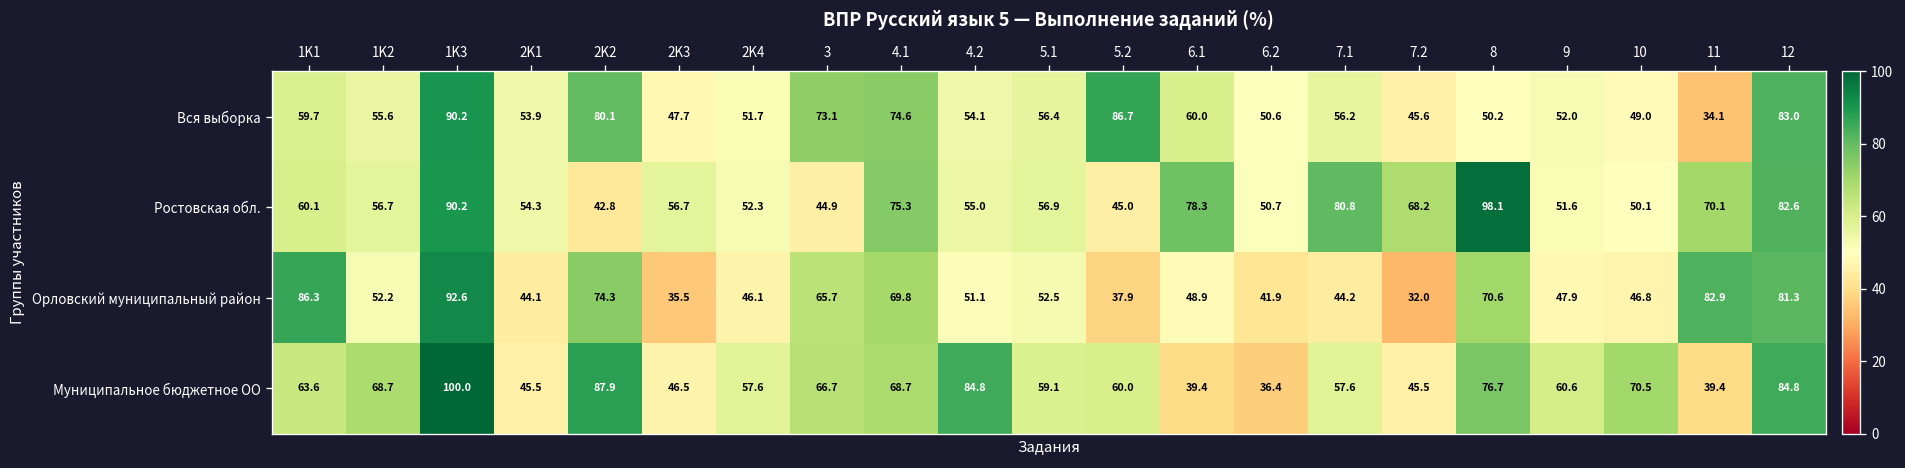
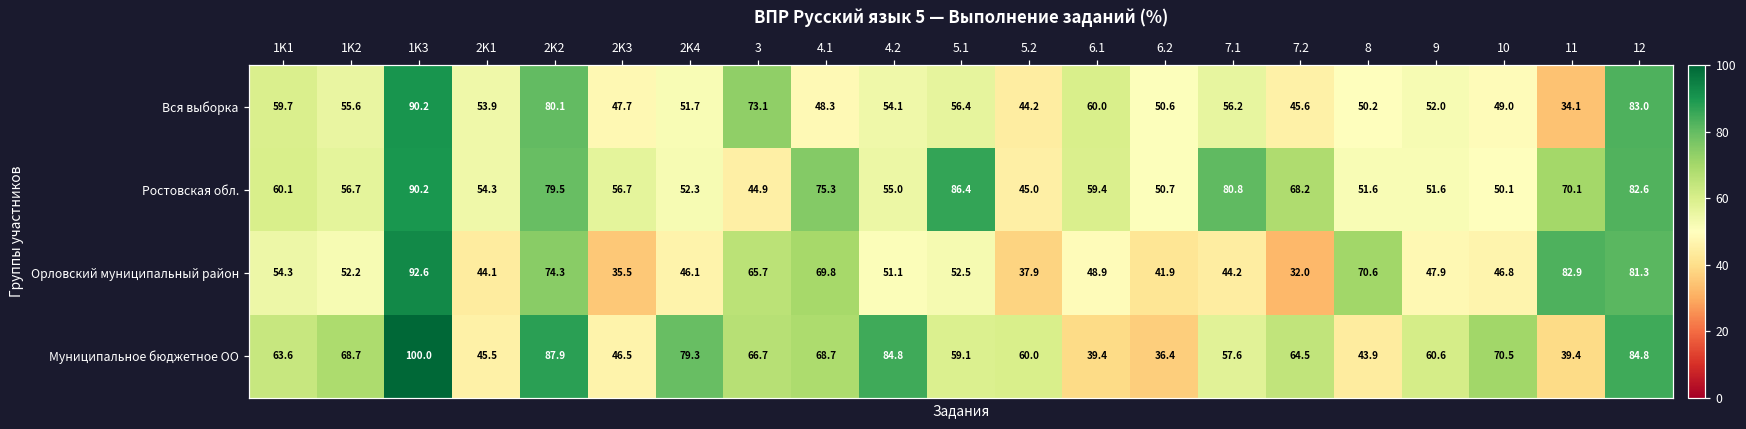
  {
    "Вся выборка": {
      "1K1": 59.7,
      "1K2": 55.6,
      "1K3": 90.2,
      "2K1": 53.9,
      "2K2": 80.1,
      "2K3": 47.7,
      "2K4": 51.7,
      "3": 73.1,
-     "4.1": 74.6,
+     "4.1": 48.3,
      "4.2": 54.1,
      "5.1": 56.4,
-     "5.2": 86.7,
+     "5.2": 44.2,
      "6.1": 60.0,
      "6.2": 50.6,
      "7.1": 56.2,
      "7.2": 45.6,
      "8": 50.2,
      "9": 52.0,
      "10": 49.0,
      "11": 34.1,
      "12": 83.0
    },
    "Ростовская обл.": {
      "1K1": 60.1,
      "1K2": 56.7,
      "1K3": 90.2,
      "2K1": 54.3,
-     "2K2": 42.8,
+     "2K2": 79.5,
      "2K3": 56.7,
      "2K4": 52.3,
      "3": 44.9,
      "4.1": 75.3,
      "4.2": 55.0,
-     "5.1": 56.9,
+     "5.1": 86.4,
      "5.2": 45.0,
-     "6.1": 78.3,
+     "6.1": 59.4,
      "6.2": 50.7,
      "7.1": 80.8,
      "7.2": 68.2,
-     "8": 98.1,
+     "8": 51.6,
      "9": 51.6,
      "10": 50.1,
      "11": 70.1,
      "12": 82.6
    },
    "Орловский муниципальный район": {
-     "1K1": 86.3,
+     "1K1": 54.3,
      "1K2": 52.2,
      "1K3": 92.6,
      "2K1": 44.1,
      "2K2": 74.3,
      "2K3": 35.5,
      "2K4": 46.1,
      "3": 65.7,
      "4.1": 69.8,
      "4.2": 51.1,
      "5.1": 52.5,
      "5.2": 37.9,
      "6.1": 48.9,
      "6.2": 41.9,
      "7.1": 44.2,
      "7.2": 32.0,
      "8": 70.6,
      "9": 47.9,
      "10": 46.8,
      "11": 82.9,
      "12": 81.3
    },
    "Муниципальное бюджетное ОО": {
      "1K1": 63.6,
      "1K2": 68.7,
      "1K3": 100.0,
      "2K1": 45.5,
      "2K2": 87.9,
      "2K3": 46.5,
-     "2K4": 57.6,
+     "2K4": 79.3,
      "3": 66.7,
      "4.1": 68.7,
      "4.2": 84.8,
      "5.1": 59.1,
      "5.2": 60.0,
      "6.1": 39.4,
      "6.2": 36.4,
      "7.1": 57.6,
-     "7.2": 45.5,
-     "8": 76.7,
+     "7.2": 64.5,
+     "8": 43.9,
      "9": 60.6,
      "10": 70.5,
      "11": 39.4,
      "12": 84.8
    }
  }
